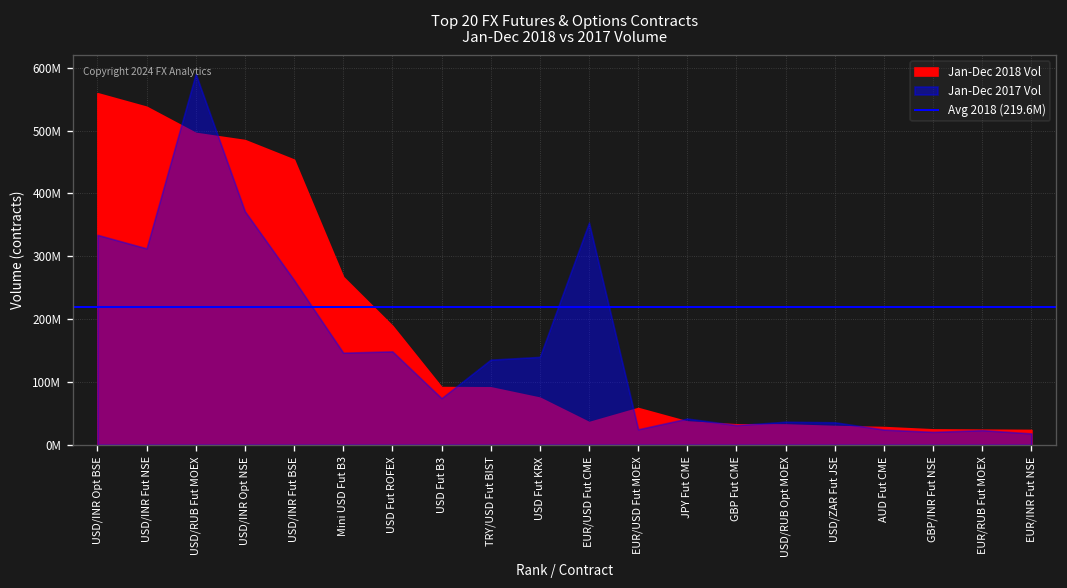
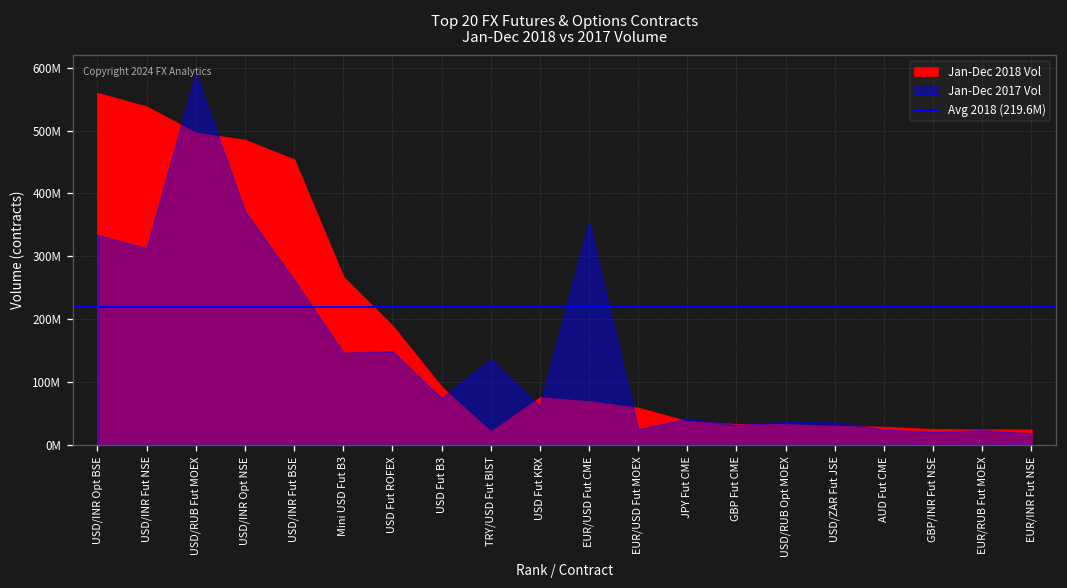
  {
    "Jan-Dec 2018 Vol": {
      "USD/INR Opt BSE": 560000000,
      "USD/INR Fut NSE": 540000000,
      "USD/RUB Fut MOEX": 500000000,
      "USD/INR Opt NSE": 480000000,
      "USD/INR Fut BSE": 450000000,
      "Mini USD Fut B3": 270000000,
      "USD Fut ROFEX": 190000000,
      "USD Fut B3": 90000000,
-     "TRY/USD Fut BIST": 90000000,
+     "TRY/USD Fut BIST": 20000000,
      "USD Fut KRX": 70000000,
-     "EUR/USD Fut CME": 40000000,
+     "EUR/USD Fut CME": 70000000,
      "EUR/USD Fut MOEX": 60000000,
      "USD/ZAR Fut JSE": 30000000,
      "EUR/INR Fut NSE": 20000000
    },
    "Jan-Dec 2017 Vol": {
      "USD/INR Opt BSE": 330000000,
      "USD/INR Fut NSE": 310000000,
      "USD/INR Opt NSE": 370000000,
      "USD/INR Fut BSE": 260000000,
      "Mini USD Fut B3": 150000000,
      "USD Fut ROFEX": 150000000,
      "USD Fut B3": 70000000,
      "TRY/USD Fut BIST": 140000000,
-     "USD Fut KRX": 140000000,
+     "USD Fut KRX": 60000000,
      "EUR/USD Fut CME": 350000000,
      "EUR/USD Fut MOEX": 20000000,
      "USD/ZAR Fut JSE": 40000000,
      "EUR/INR Fut NSE": 20000000
    }
  }
